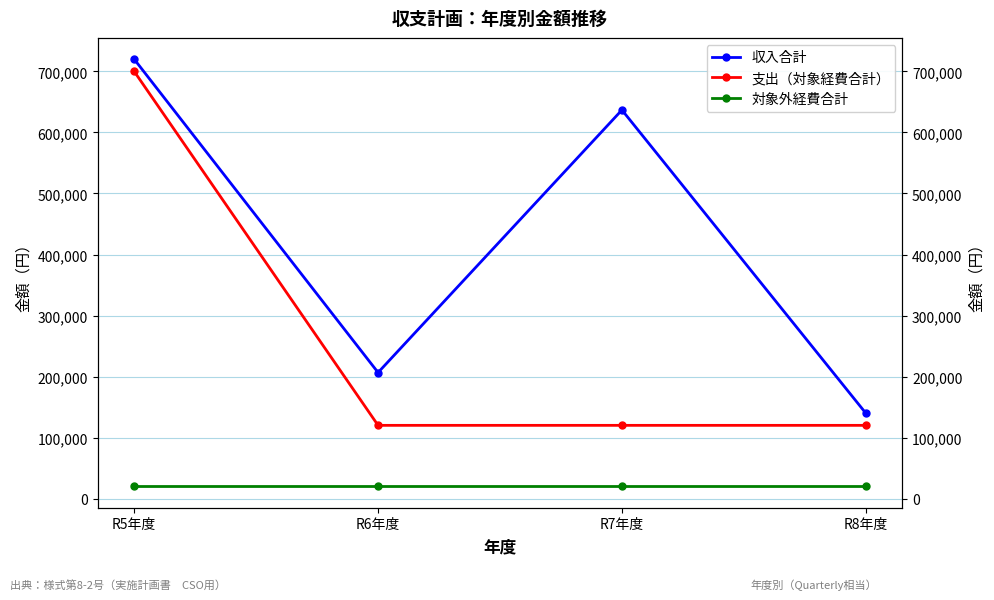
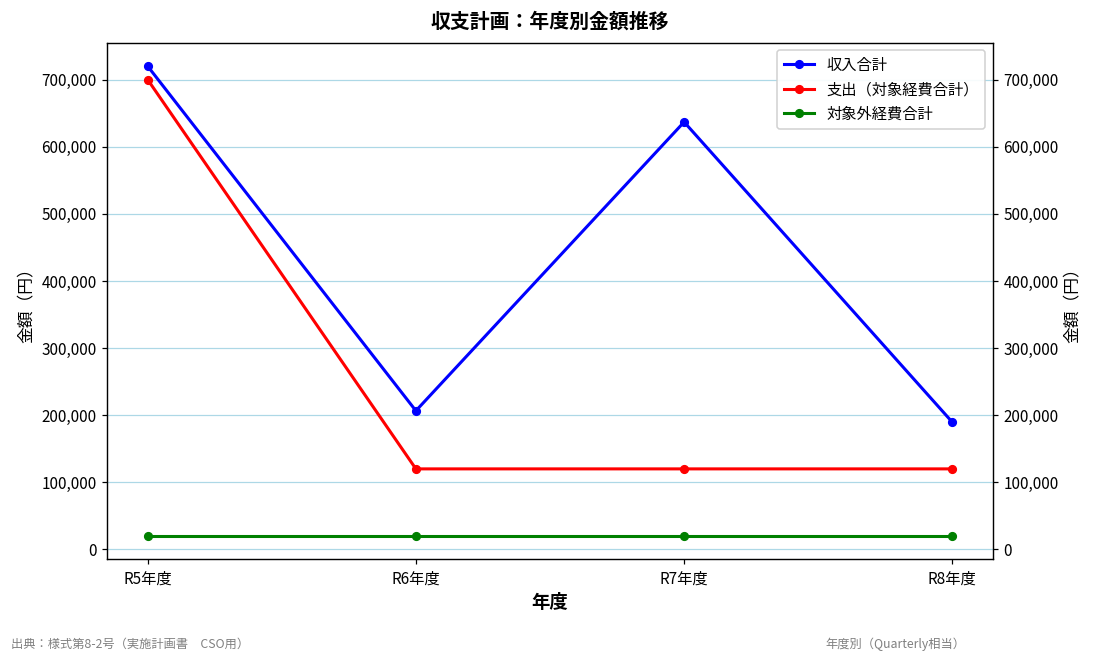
  {
    "収入合計": {
      "R5年度": "720,000",
      "R6年度": "210,000",
      "R7年度": "640,000",
-     "R8年度": "140,000"
+     "R8年度": "190,000"
    },
    "支出（対象経費合計）": {
      "R5年度": "700,000",
      "R6年度": "120,000",
      "R7年度": "120,000",
      "R8年度": "120,000"
    },
    "対象外経費合計": {
      "R5年度": "20,000",
      "R6年度": "20,000",
      "R7年度": "20,000",
      "R8年度": "20,000"
    }
  }
